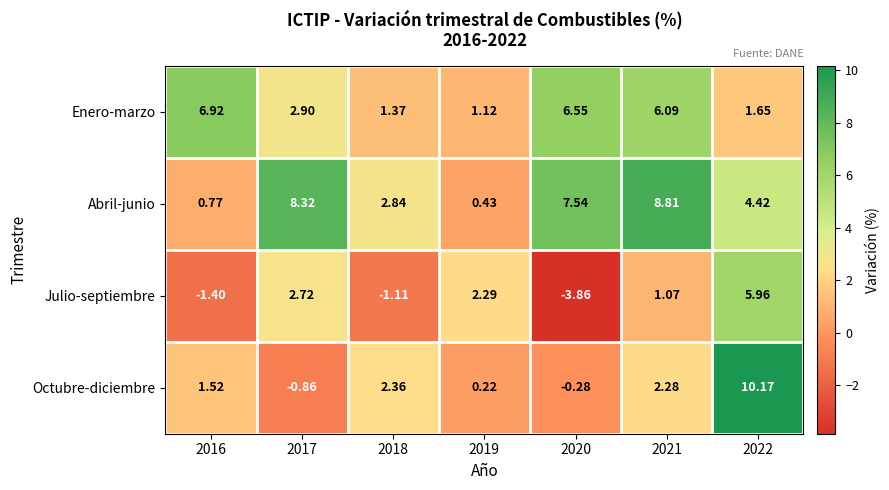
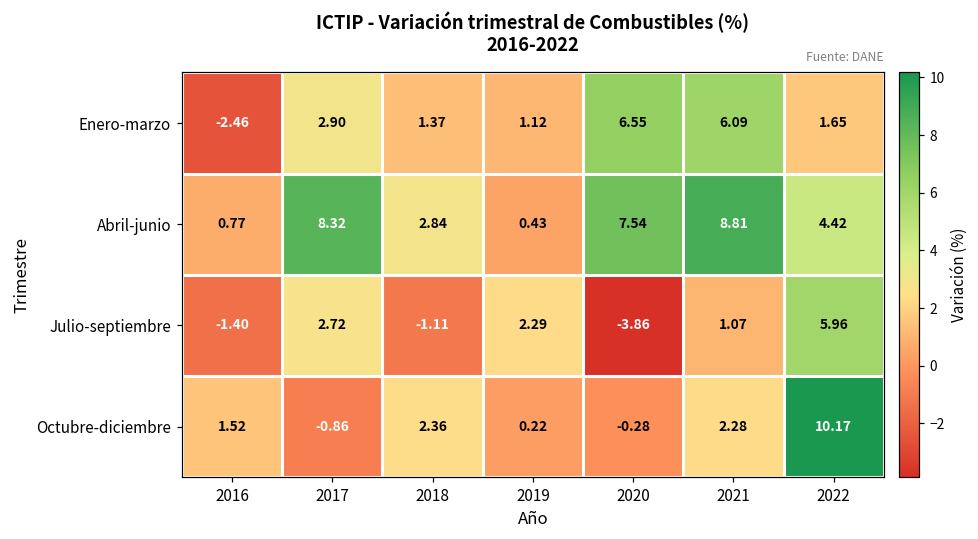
  {
    "Enero-marzo": {
-     "2016": 6.92,
+     "2016": -2.46,
      "2017": 2.90,
      "2018": 1.37,
      "2019": 1.12,
      "2020": 6.55,
      "2021": 6.09,
      "2022": 1.65
    },
    "Abril-junio": {
      "2016": 0.77,
      "2017": 8.32,
      "2018": 2.84,
      "2019": 0.43,
      "2020": 7.54,
      "2021": 8.81,
      "2022": 4.42
    },
    "Julio-septiembre": {
      "2016": -1.40,
      "2017": 2.72,
      "2018": -1.11,
      "2019": 2.29,
      "2020": -3.86,
      "2021": 1.07,
      "2022": 5.96
    },
    "Octubre-diciembre": {
      "2016": 1.52,
      "2017": -0.86,
      "2018": 2.36,
      "2019": 0.22,
      "2020": -0.28,
      "2021": 2.28,
      "2022": 10.17
    }
  }
